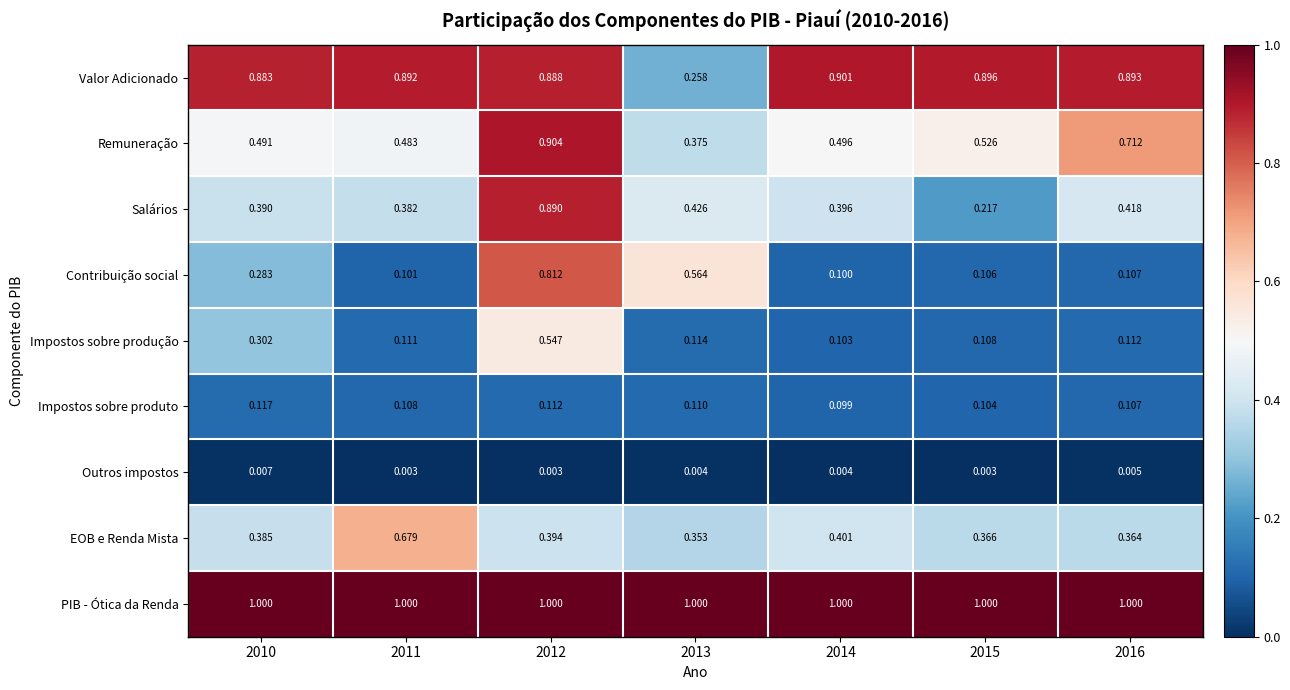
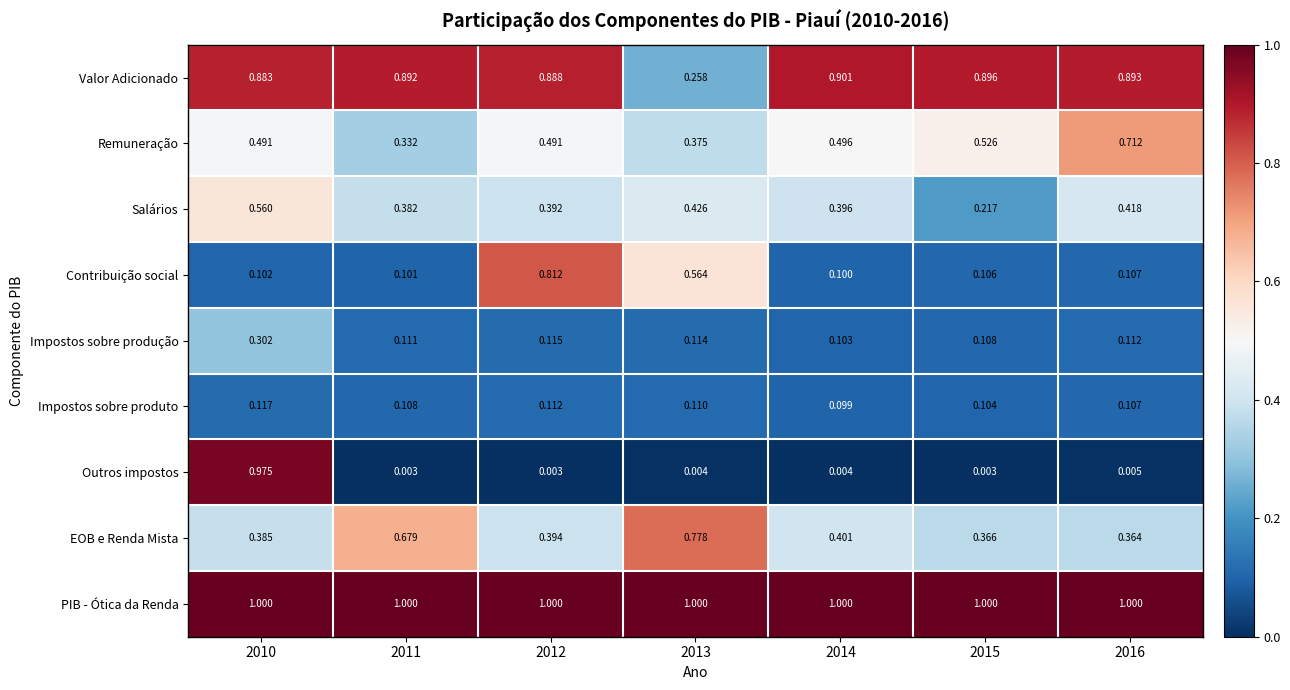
  {
    "Valor Adicionado": {
      "2010": 0.883,
      "2011": 0.892,
      "2012": 0.888,
      "2013": 0.258,
      "2014": 0.901,
      "2015": 0.896,
      "2016": 0.893
    },
    "Remuneração": {
      "2010": 0.491,
-     "2011": 0.483,
-     "2012": 0.904,
+     "2011": 0.332,
+     "2012": 0.491,
      "2013": 0.375,
      "2014": 0.496,
      "2015": 0.526,
      "2016": 0.712
    },
    "Salários": {
-     "2010": 0.390,
+     "2010": 0.560,
      "2011": 0.382,
-     "2012": 0.890,
+     "2012": 0.392,
      "2013": 0.426,
      "2014": 0.396,
      "2015": 0.217,
      "2016": 0.418
    },
    "Contribuição social": {
-     "2010": 0.283,
+     "2010": 0.102,
      "2011": 0.101,
      "2012": 0.812,
      "2013": 0.564,
      "2014": 0.100,
      "2015": 0.106,
      "2016": 0.107
    },
    "Impostos sobre produção": {
      "2010": 0.302,
      "2011": 0.111,
-     "2012": 0.547,
+     "2012": 0.115,
      "2013": 0.114,
      "2014": 0.103,
      "2015": 0.108,
      "2016": 0.112
    },
    "Impostos sobre produto": {
      "2010": 0.117,
      "2011": 0.108,
      "2012": 0.112,
      "2013": 0.110,
      "2014": 0.099,
      "2015": 0.104,
      "2016": 0.107
    },
    "Outros impostos": {
-     "2010": 0.007,
+     "2010": 0.975,
      "2011": 0.003,
      "2012": 0.003,
      "2013": 0.004,
      "2014": 0.004,
      "2015": 0.003,
      "2016": 0.005
    },
    "EOB e Renda Mista": {
      "2010": 0.385,
      "2011": 0.679,
      "2012": 0.394,
-     "2013": 0.353,
+     "2013": 0.778,
      "2014": 0.401,
      "2015": 0.366,
      "2016": 0.364
    },
    "PIB - Ótica da Renda": {
      "2010": 1.000,
      "2011": 1.000,
      "2012": 1.000,
      "2013": 1.000,
      "2014": 1.000,
      "2015": 1.000,
      "2016": 1.000
    }
  }
